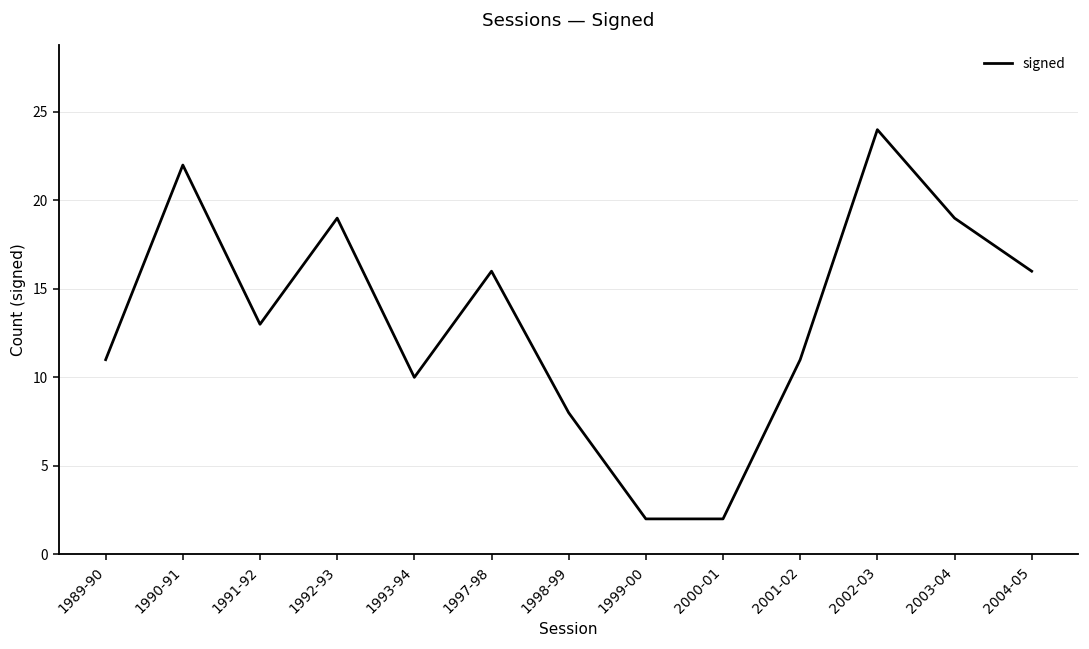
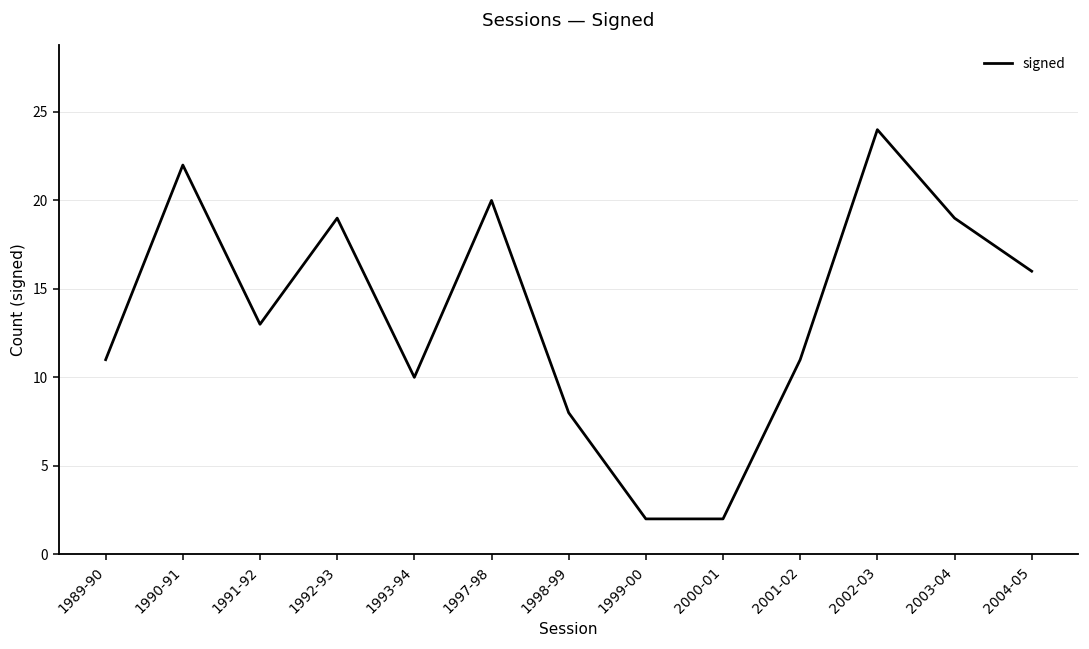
  {
    "1989-90": 11,
    "1990-91": 22,
    "1991-92": 13,
    "1992-93": 19,
    "1993-94": 10,
-   "1997-98": 16,
+   "1997-98": 20,
    "1998-99": 8,
    "1999-00": 2,
    "2000-01": 2,
    "2001-02": 11,
    "2002-03": 24,
    "2003-04": 19,
    "2004-05": 16
  }
